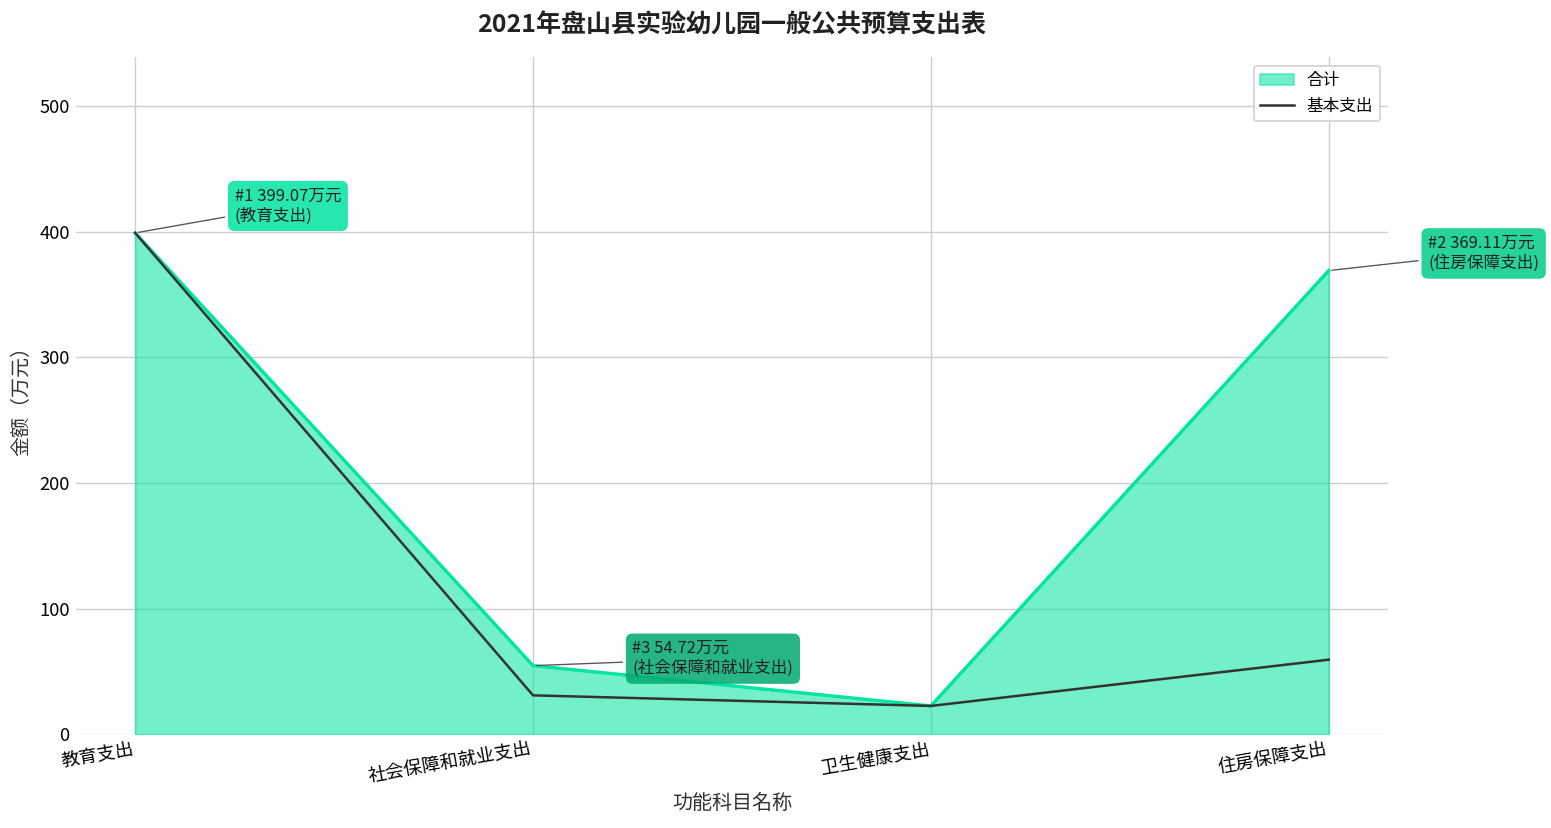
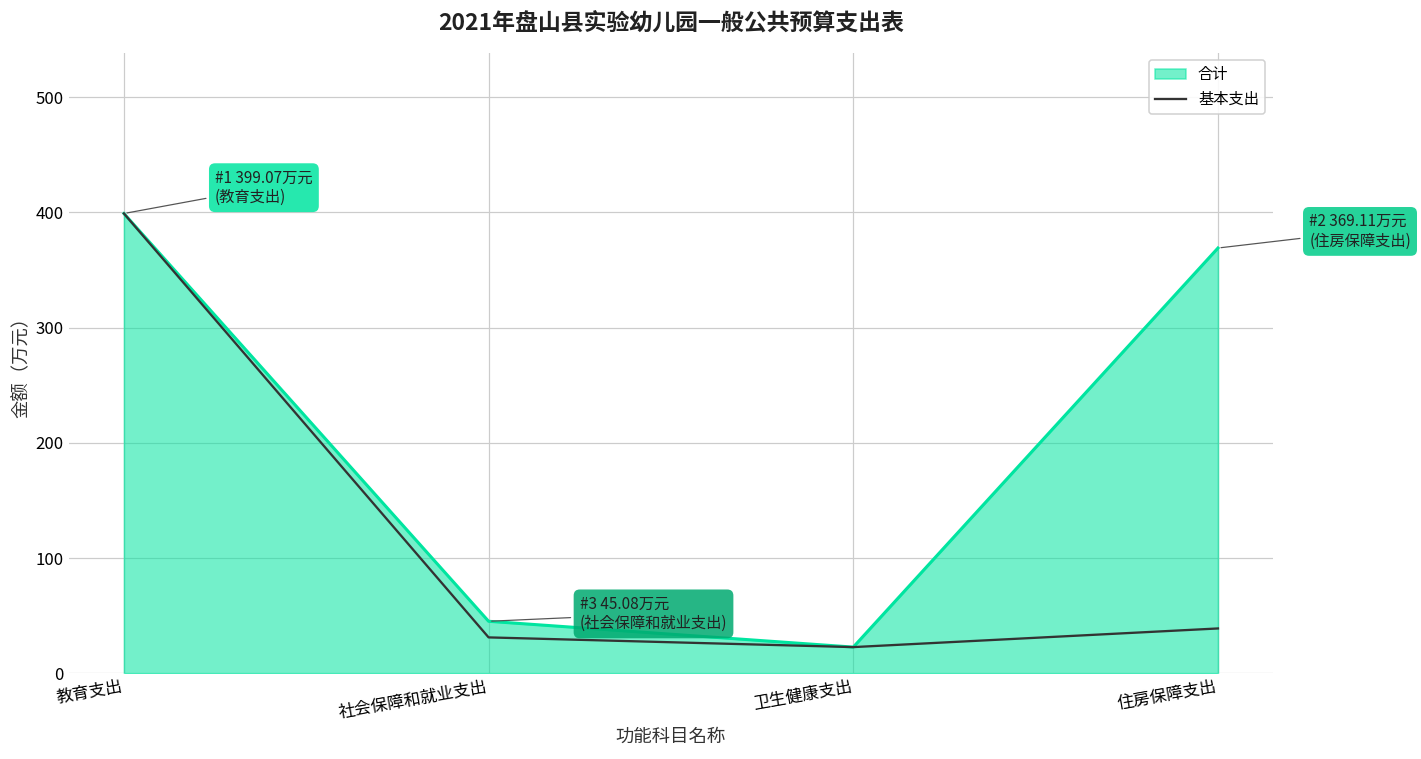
  {
    "合计": {
-     "社会保障和就业支出": 54.72
+     "社会保障和就业支出": 45.08
    },
    "基本支出": {
      "社会保障和就业支出": 31,
-     "住房保障支出": 59
+     "住房保障支出": 39
    }
  }
